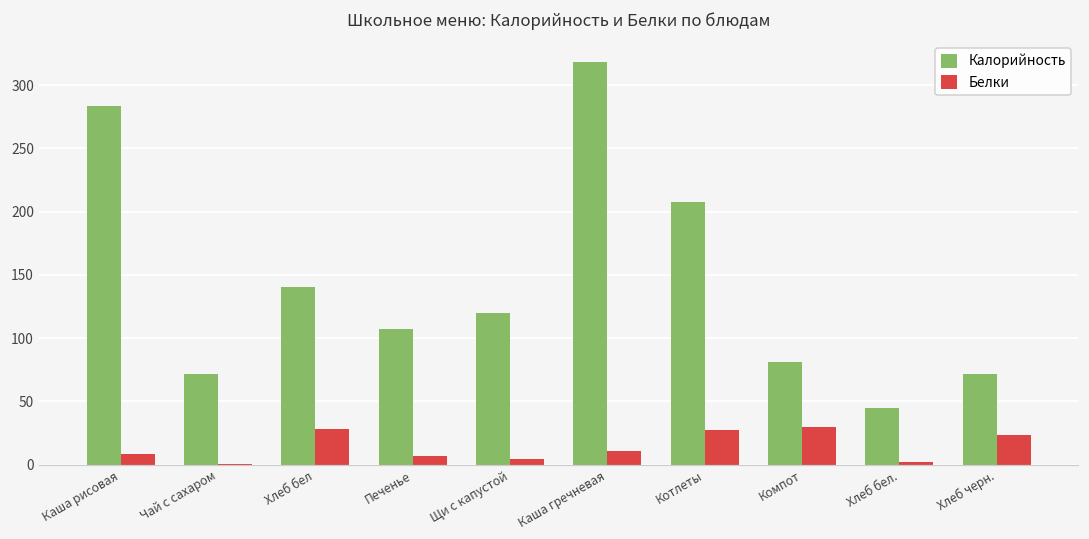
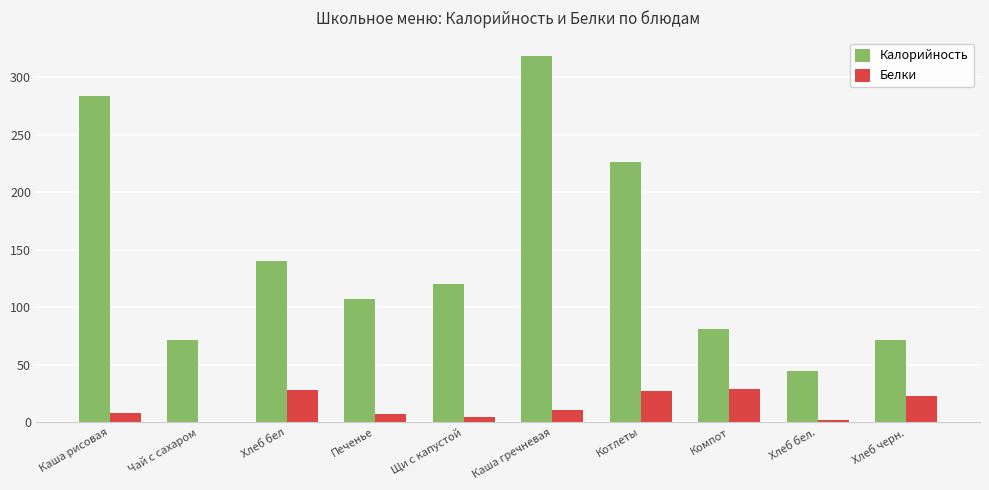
  {
    "Калорийность": {
      "Каша рисовая": 283,
      "Чай с сахаром": 72,
      "Хлеб бел": 141,
      "Печенье": 108,
      "Щи с капустой": 120,
      "Каша гречневая": 319,
-     "Котлеты": 208,
+     "Котлеты": 226,
      "Компот": 81,
      "Хлеб бел.": 44,
      "Хлеб черн.": 71
    },
    "Белки": {
      "Каша рисовая": 8,
      "Хлеб бел": 28,
      "Печенье": 7,
      "Щи с капустой": 5,
      "Каша гречневая": 11,
      "Котлеты": 28,
      "Компот": 29,
      "Хлеб бел.": 2,
      "Хлеб черн.": 23
    }
  }
